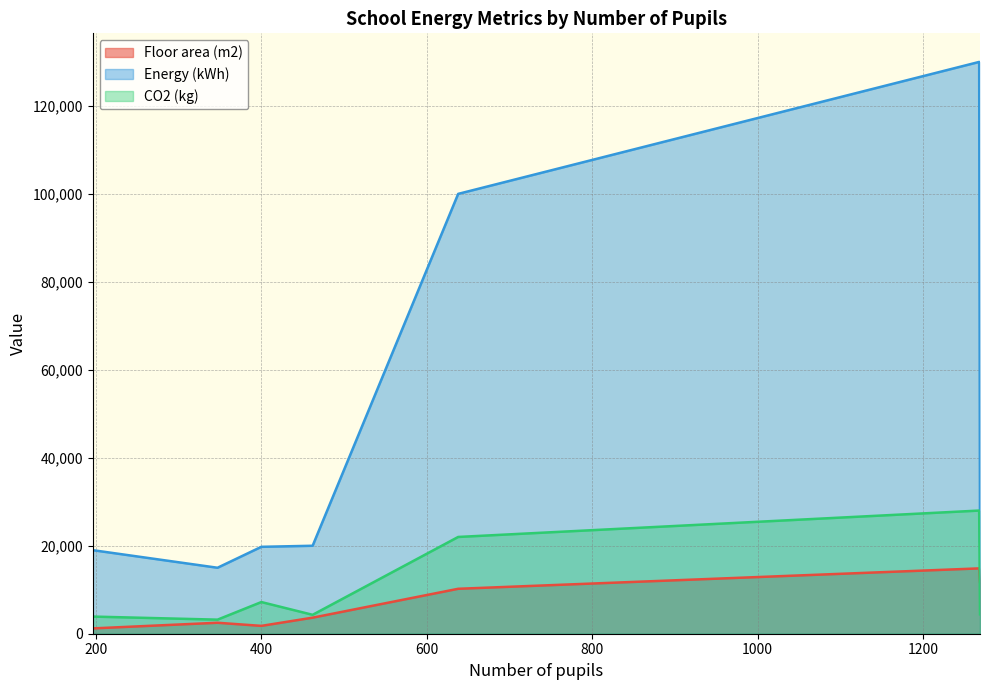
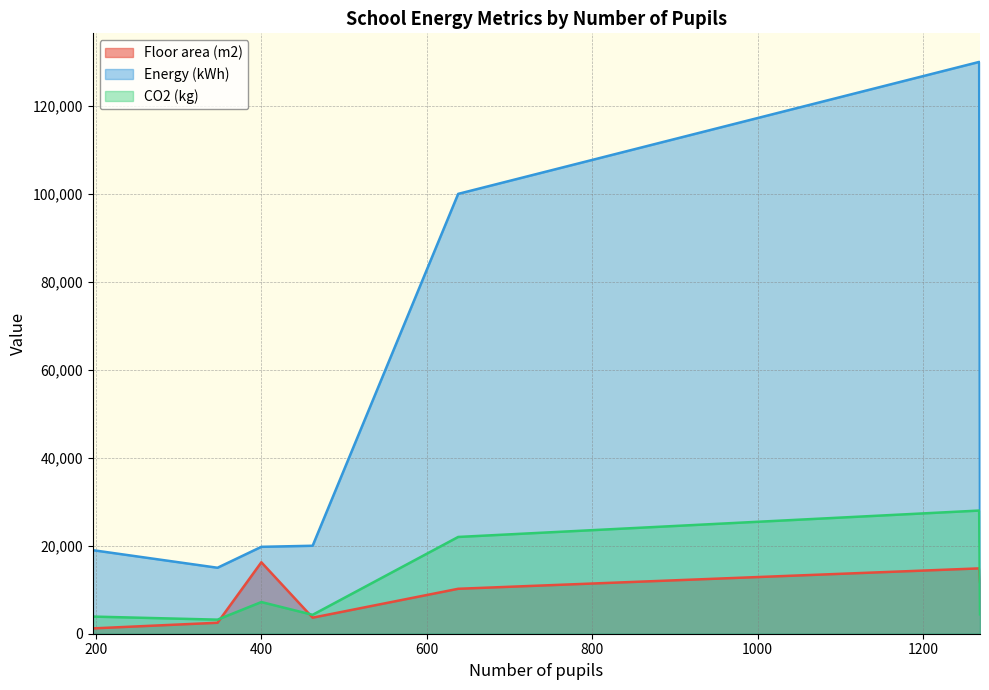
  {
    "Floor area (m2)": {
-     "400": "2,000"
+     "400": "16,000"
    },
    "Energy (kWh)": {
      "400": "20,000"
    },
    "CO2 (kg)": {
      "400": "7,000"
    }
  }
